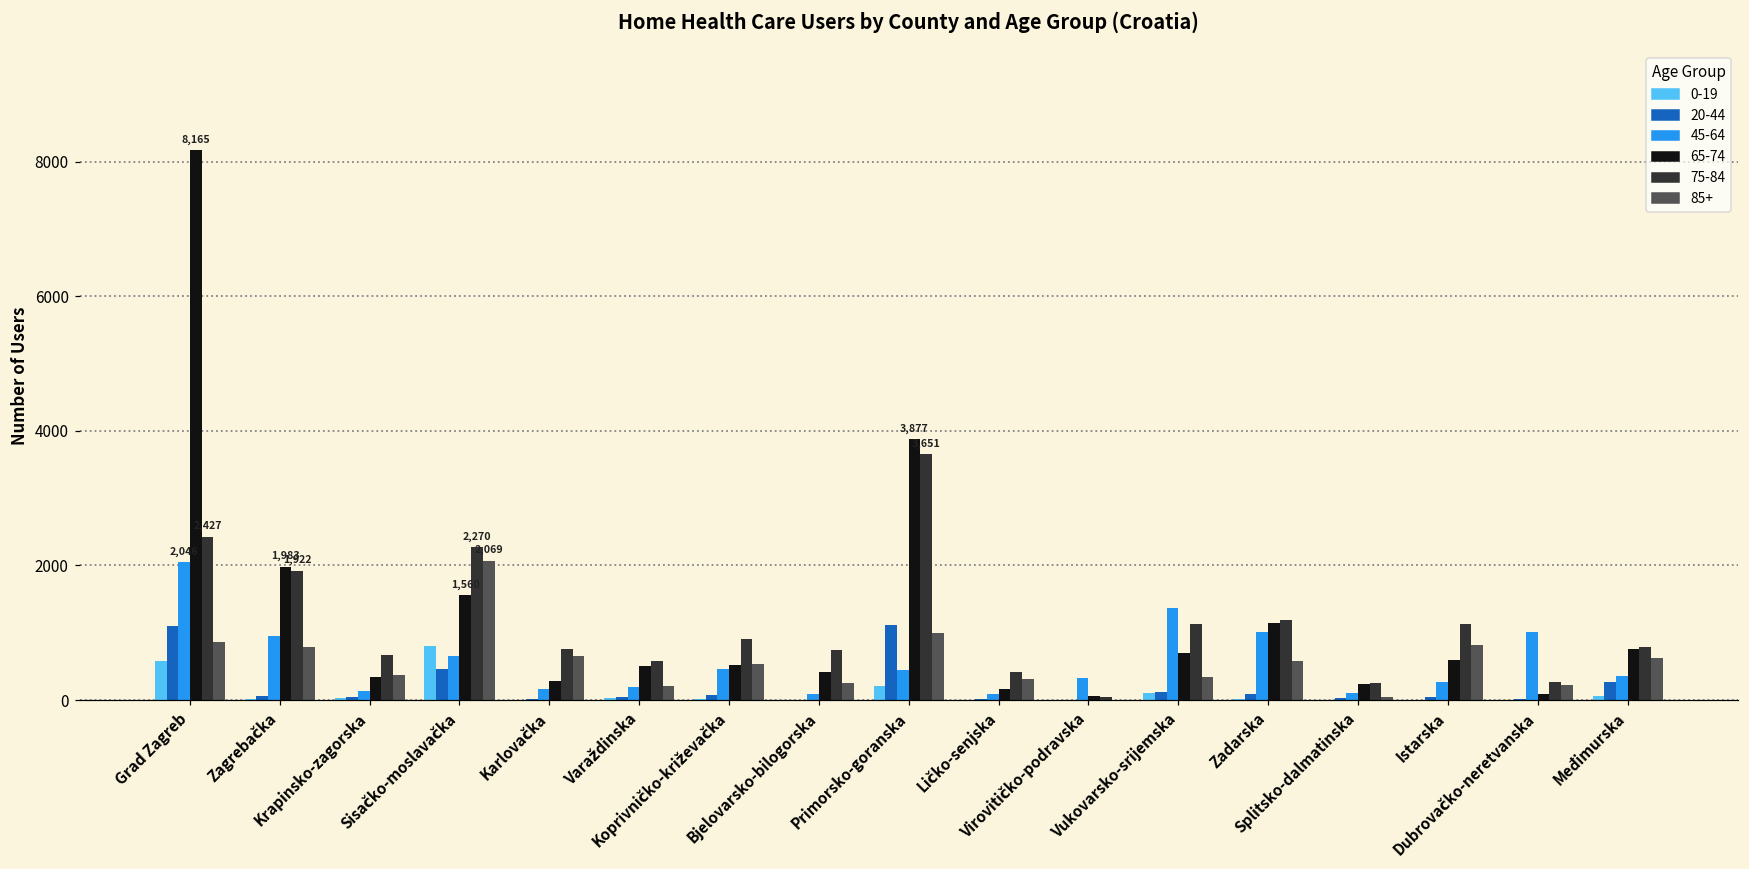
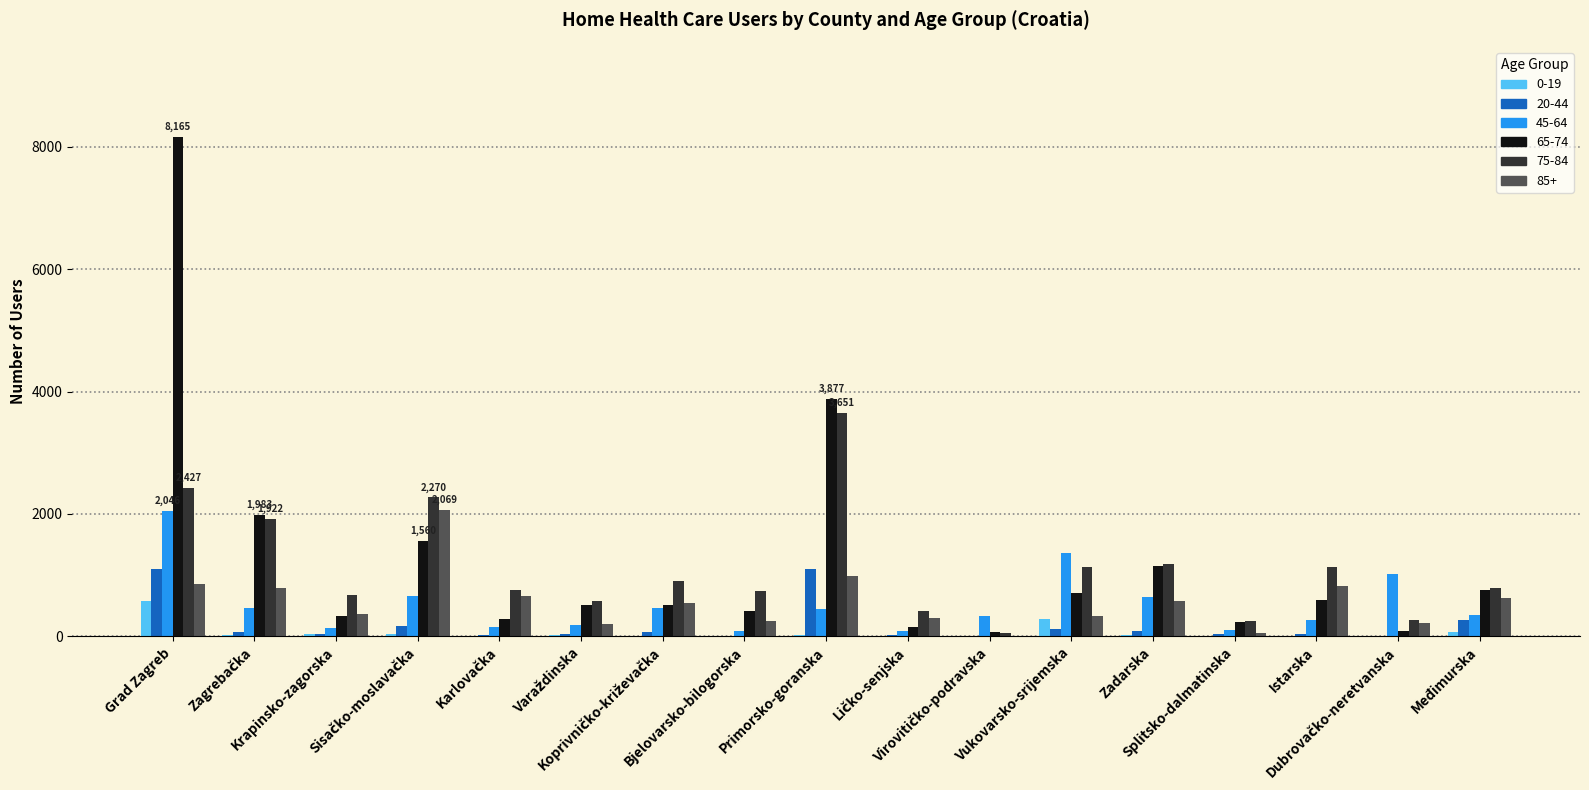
  {
    "0-19": {
      "Grad Zagreb": 600,
-     "Sisačko-moslavačka": 800,
-     "Primorsko-goranska": 200,
+     "Sisačko-moslavačka": 0,
+     "Primorsko-goranska": 0,
      "Ličko-senjska": 0,
      "Virovitičko-podravska": 0,
-     "Vukovarsko-srijemska": 100,
+     "Vukovarsko-srijemska": 300,
      "Splitsko-dalmatinska": 0,
      "Međimurska": 100
    },
    "20-44": {
      "Grad Zagreb": 1100,
      "Zagrebačka": 100,
      "Krapinsko-zagorska": 0,
-     "Sisačko-moslavačka": 500,
+     "Sisačko-moslavačka": 200,
      "Koprivničko-križevačka": 100,
      "Primorsko-goranska": 1100,
      "Virovitičko-podravska": 0,
      "Vukovarsko-srijemska": 100,
      "Zadarska": 100,
      "Istarska": 0,
      "Međimurska": 300
    },
    "45-64": {
-     "Zagrebačka": 900,
+     "Zagrebačka": 500,
      "Krapinsko-zagorska": 100,
      "Sisačko-moslavačka": 700,
      "Karlovačka": 200,
      "Varaždinska": 200,
      "Koprivničko-križevačka": 500,
      "Bjelovarsko-bilogorska": 100,
      "Primorsko-goranska": 500,
      "Ličko-senjska": 100,
      "Virovitičko-podravska": 300,
      "Vukovarsko-srijemska": 1400,
-     "Zadarska": 1000,
+     "Zadarska": 700,
      "Splitsko-dalmatinska": 100,
      "Istarska": 300,
      "Dubrovačko-neretvanska": 1000,
      "Međimurska": 400
    }
  }
